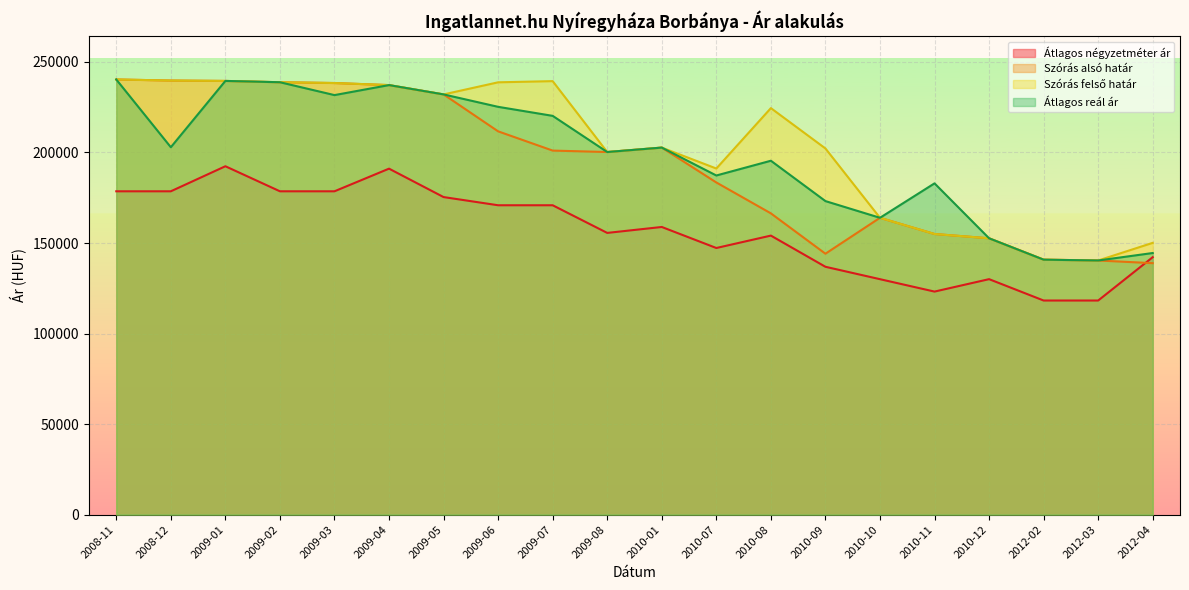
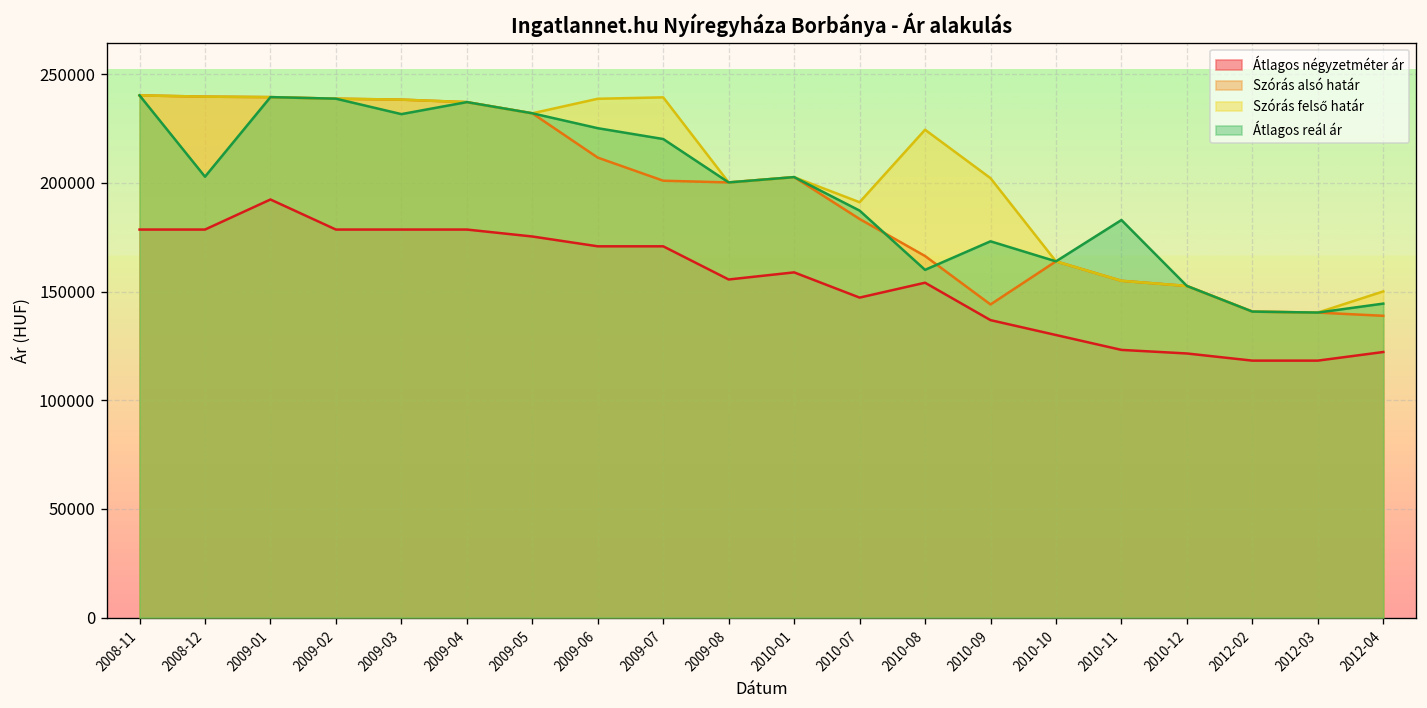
  {
    "Átlagos négyzetméter ár": {
      "2008-11": 179000,
      "2008-12": 179000,
      "2009-01": 192000,
      "2009-02": 179000,
      "2009-03": 179000,
-     "2009-04": 191000,
+     "2009-04": 179000,
      "2009-05": 175000,
      "2009-06": 171000,
      "2009-07": 171000,
      "2009-08": 156000,
      "2010-01": 159000,
      "2010-07": 147000,
      "2010-08": 154000,
      "2010-09": 137000,
      "2010-10": 130000,
      "2010-11": 123000,
-     "2010-12": 130000,
+     "2010-12": 122000,
      "2012-02": 118000,
      "2012-03": 118000,
-     "2012-04": 142000
+     "2012-04": 122000
    },
    "Átlagos reál ár": {
      "2008-12": 203000,
      "2009-03": 232000,
      "2009-06": 225000,
      "2009-07": 220000,
      "2010-07": 187000,
-     "2010-08": 195000,
+     "2010-08": 160000,
      "2010-09": 173000,
      "2010-11": 183000,
      "2012-04": 144000
    }
  }
